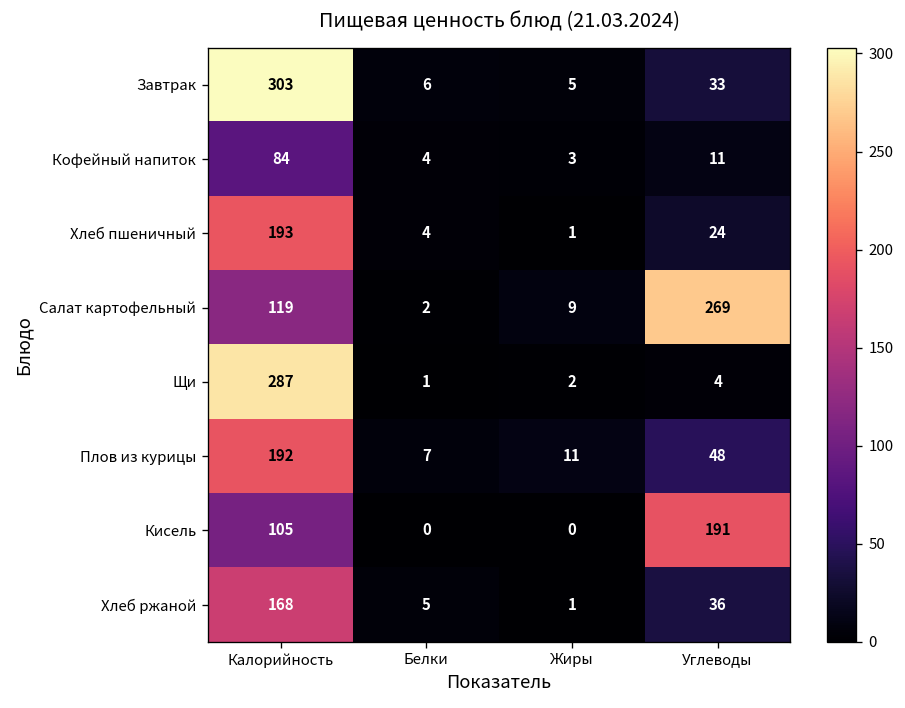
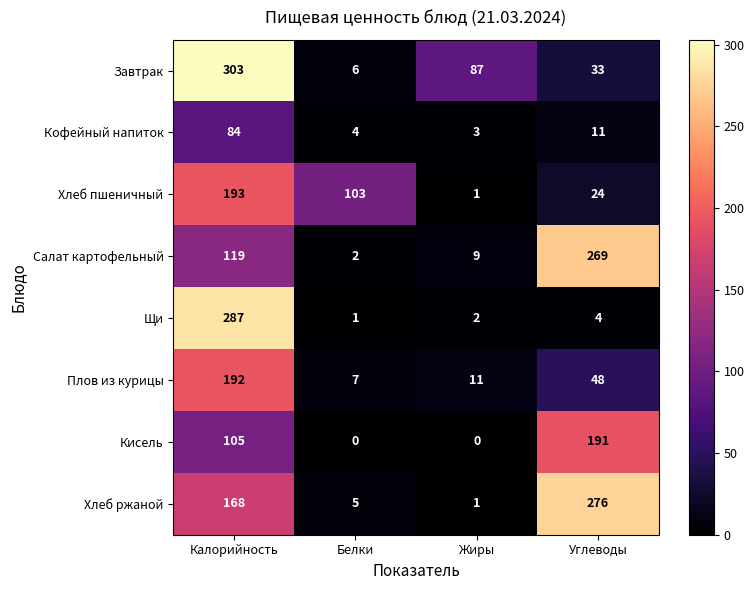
  {
    "Завтрак": {
      "Калорийность": 303,
      "Белки": 6,
-     "Жиры": 5,
+     "Жиры": 87,
      "Углеводы": 33
    },
    "Кофейный напиток": {
      "Калорийность": 84,
      "Белки": 4,
      "Жиры": 3,
      "Углеводы": 11
    },
    "Хлеб пшеничный": {
      "Калорийность": 193,
-     "Белки": 4,
+     "Белки": 103,
      "Жиры": 1,
      "Углеводы": 24
    },
    "Салат картофельный": {
      "Калорийность": 119,
      "Белки": 2,
      "Жиры": 9,
      "Углеводы": 269
    },
    "Щи": {
      "Калорийность": 287,
      "Белки": 1,
      "Жиры": 2,
      "Углеводы": 4
    },
    "Плов из курицы": {
      "Калорийность": 192,
      "Белки": 7,
      "Жиры": 11,
      "Углеводы": 48
    },
    "Кисель": {
      "Калорийность": 105,
      "Белки": 0,
      "Жиры": 0,
      "Углеводы": 191
    },
    "Хлеб ржаной": {
      "Калорийность": 168,
      "Белки": 5,
      "Жиры": 1,
-     "Углеводы": 36
+     "Углеводы": 276
    }
  }
